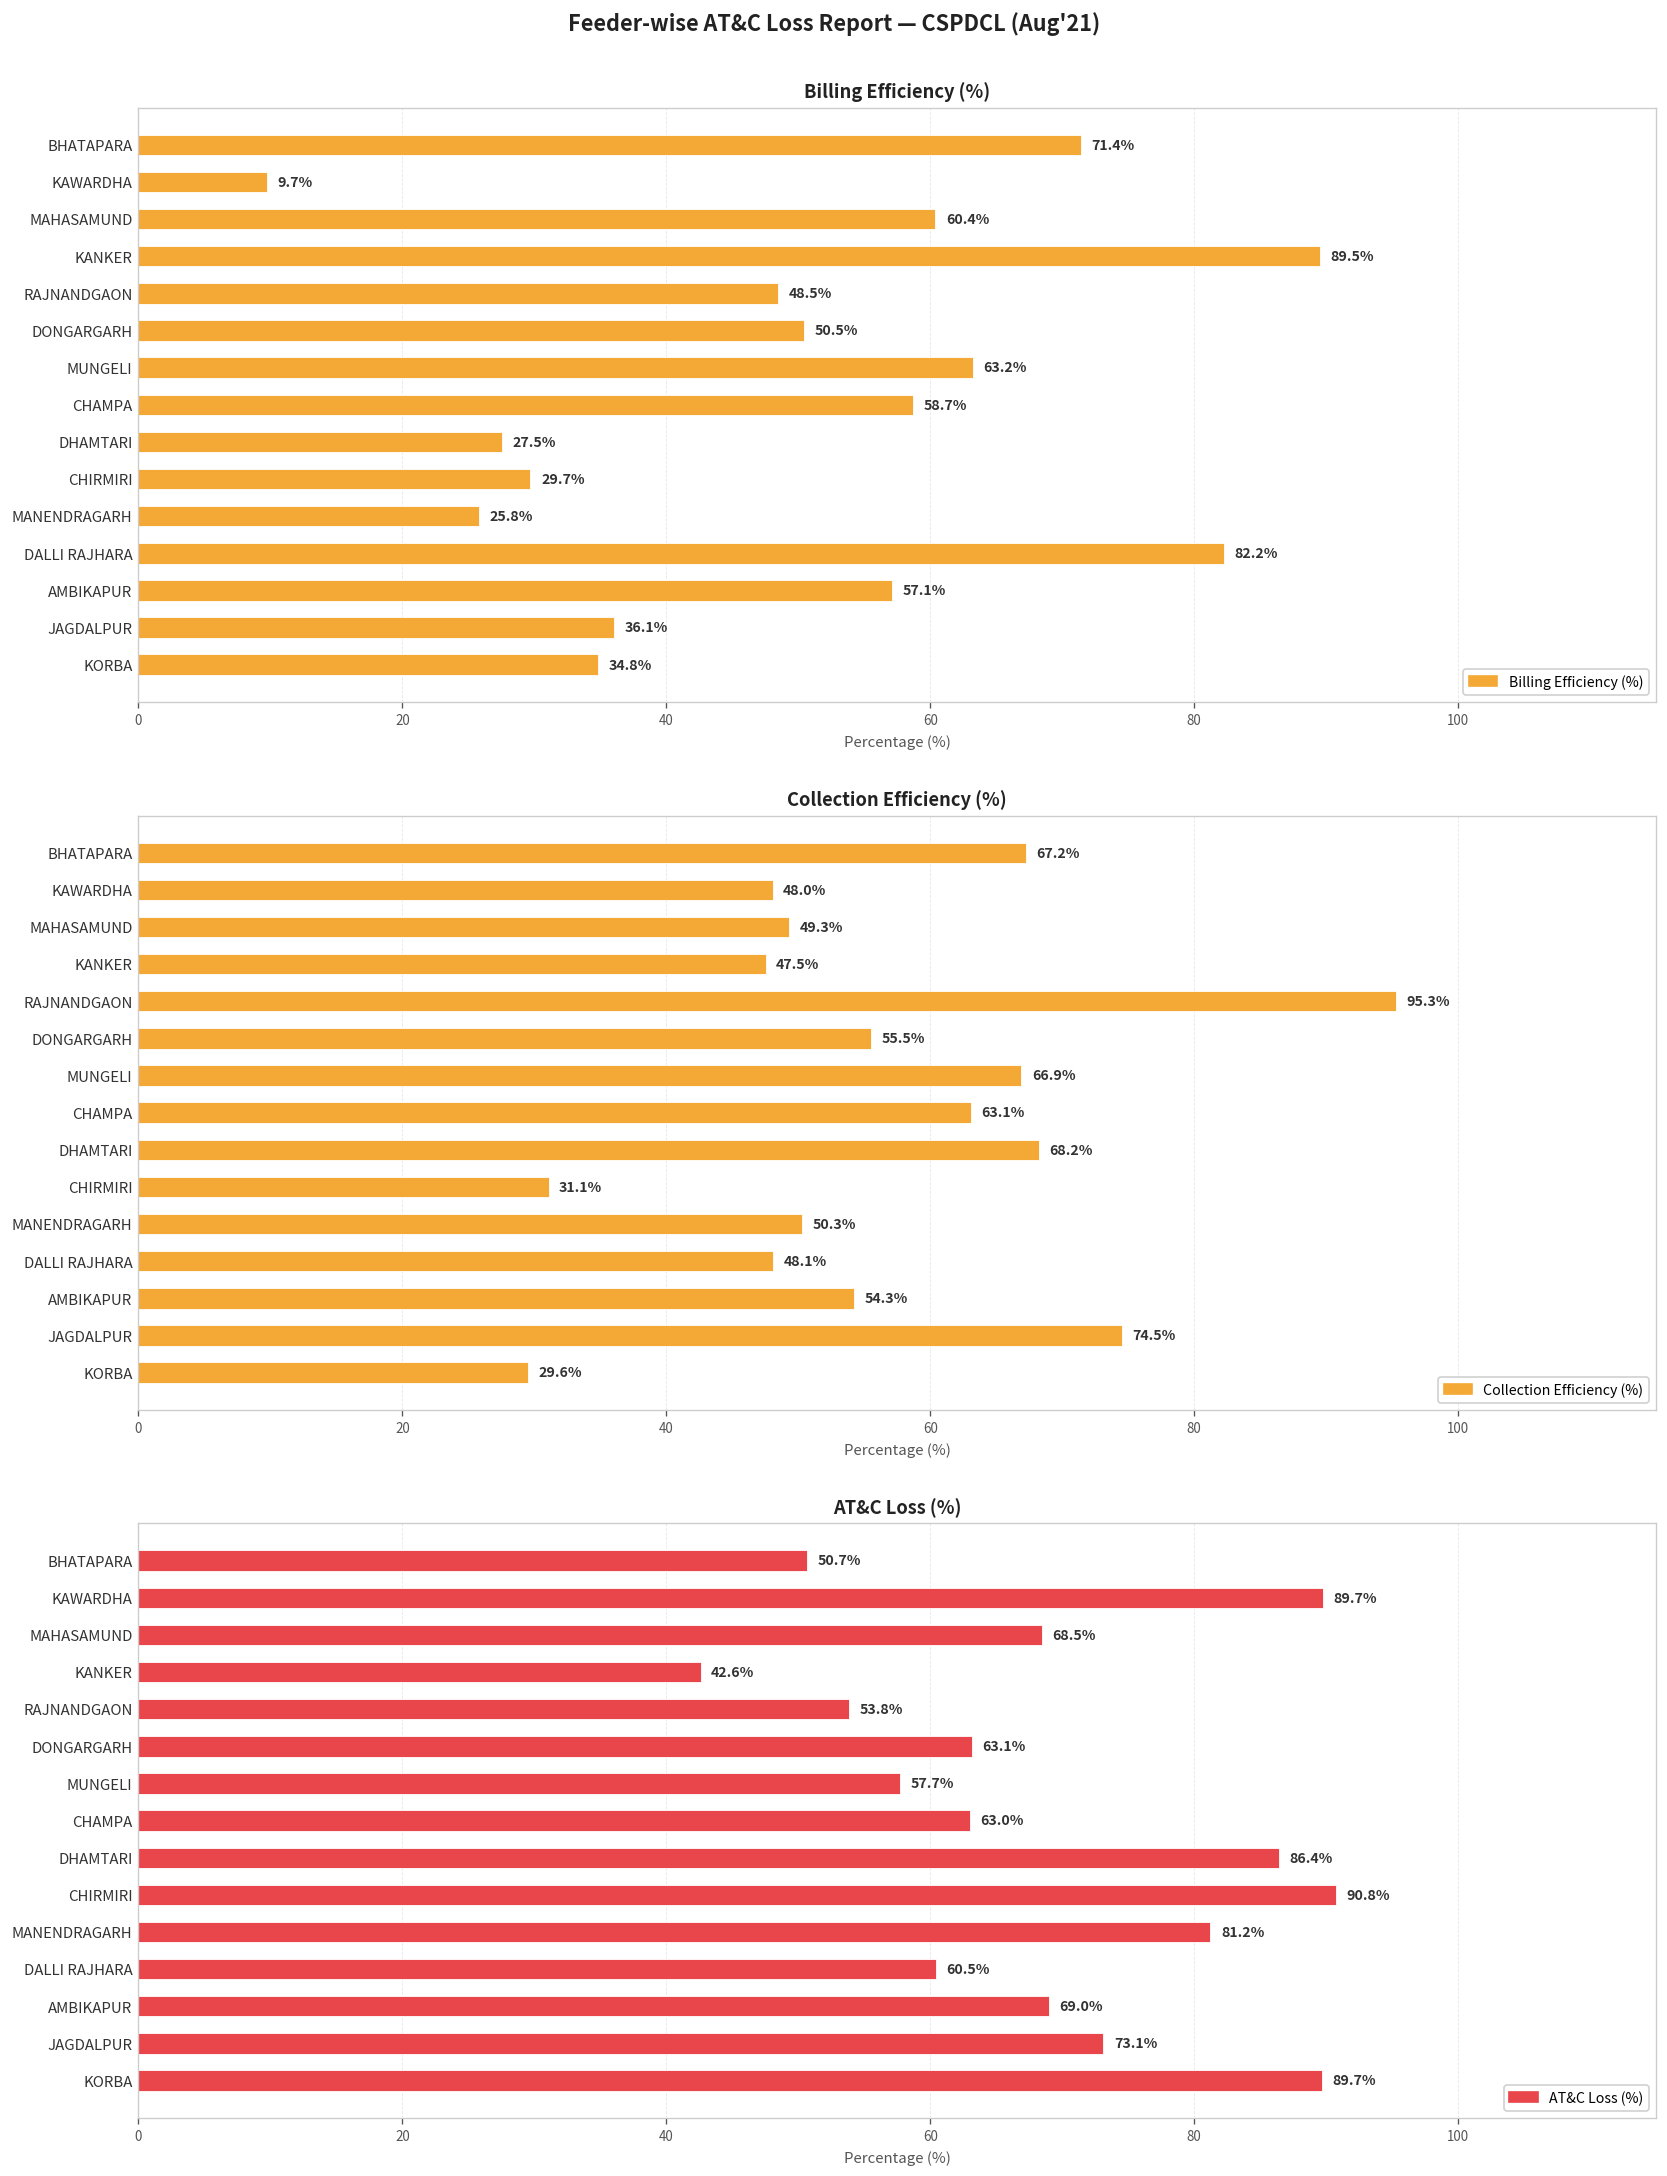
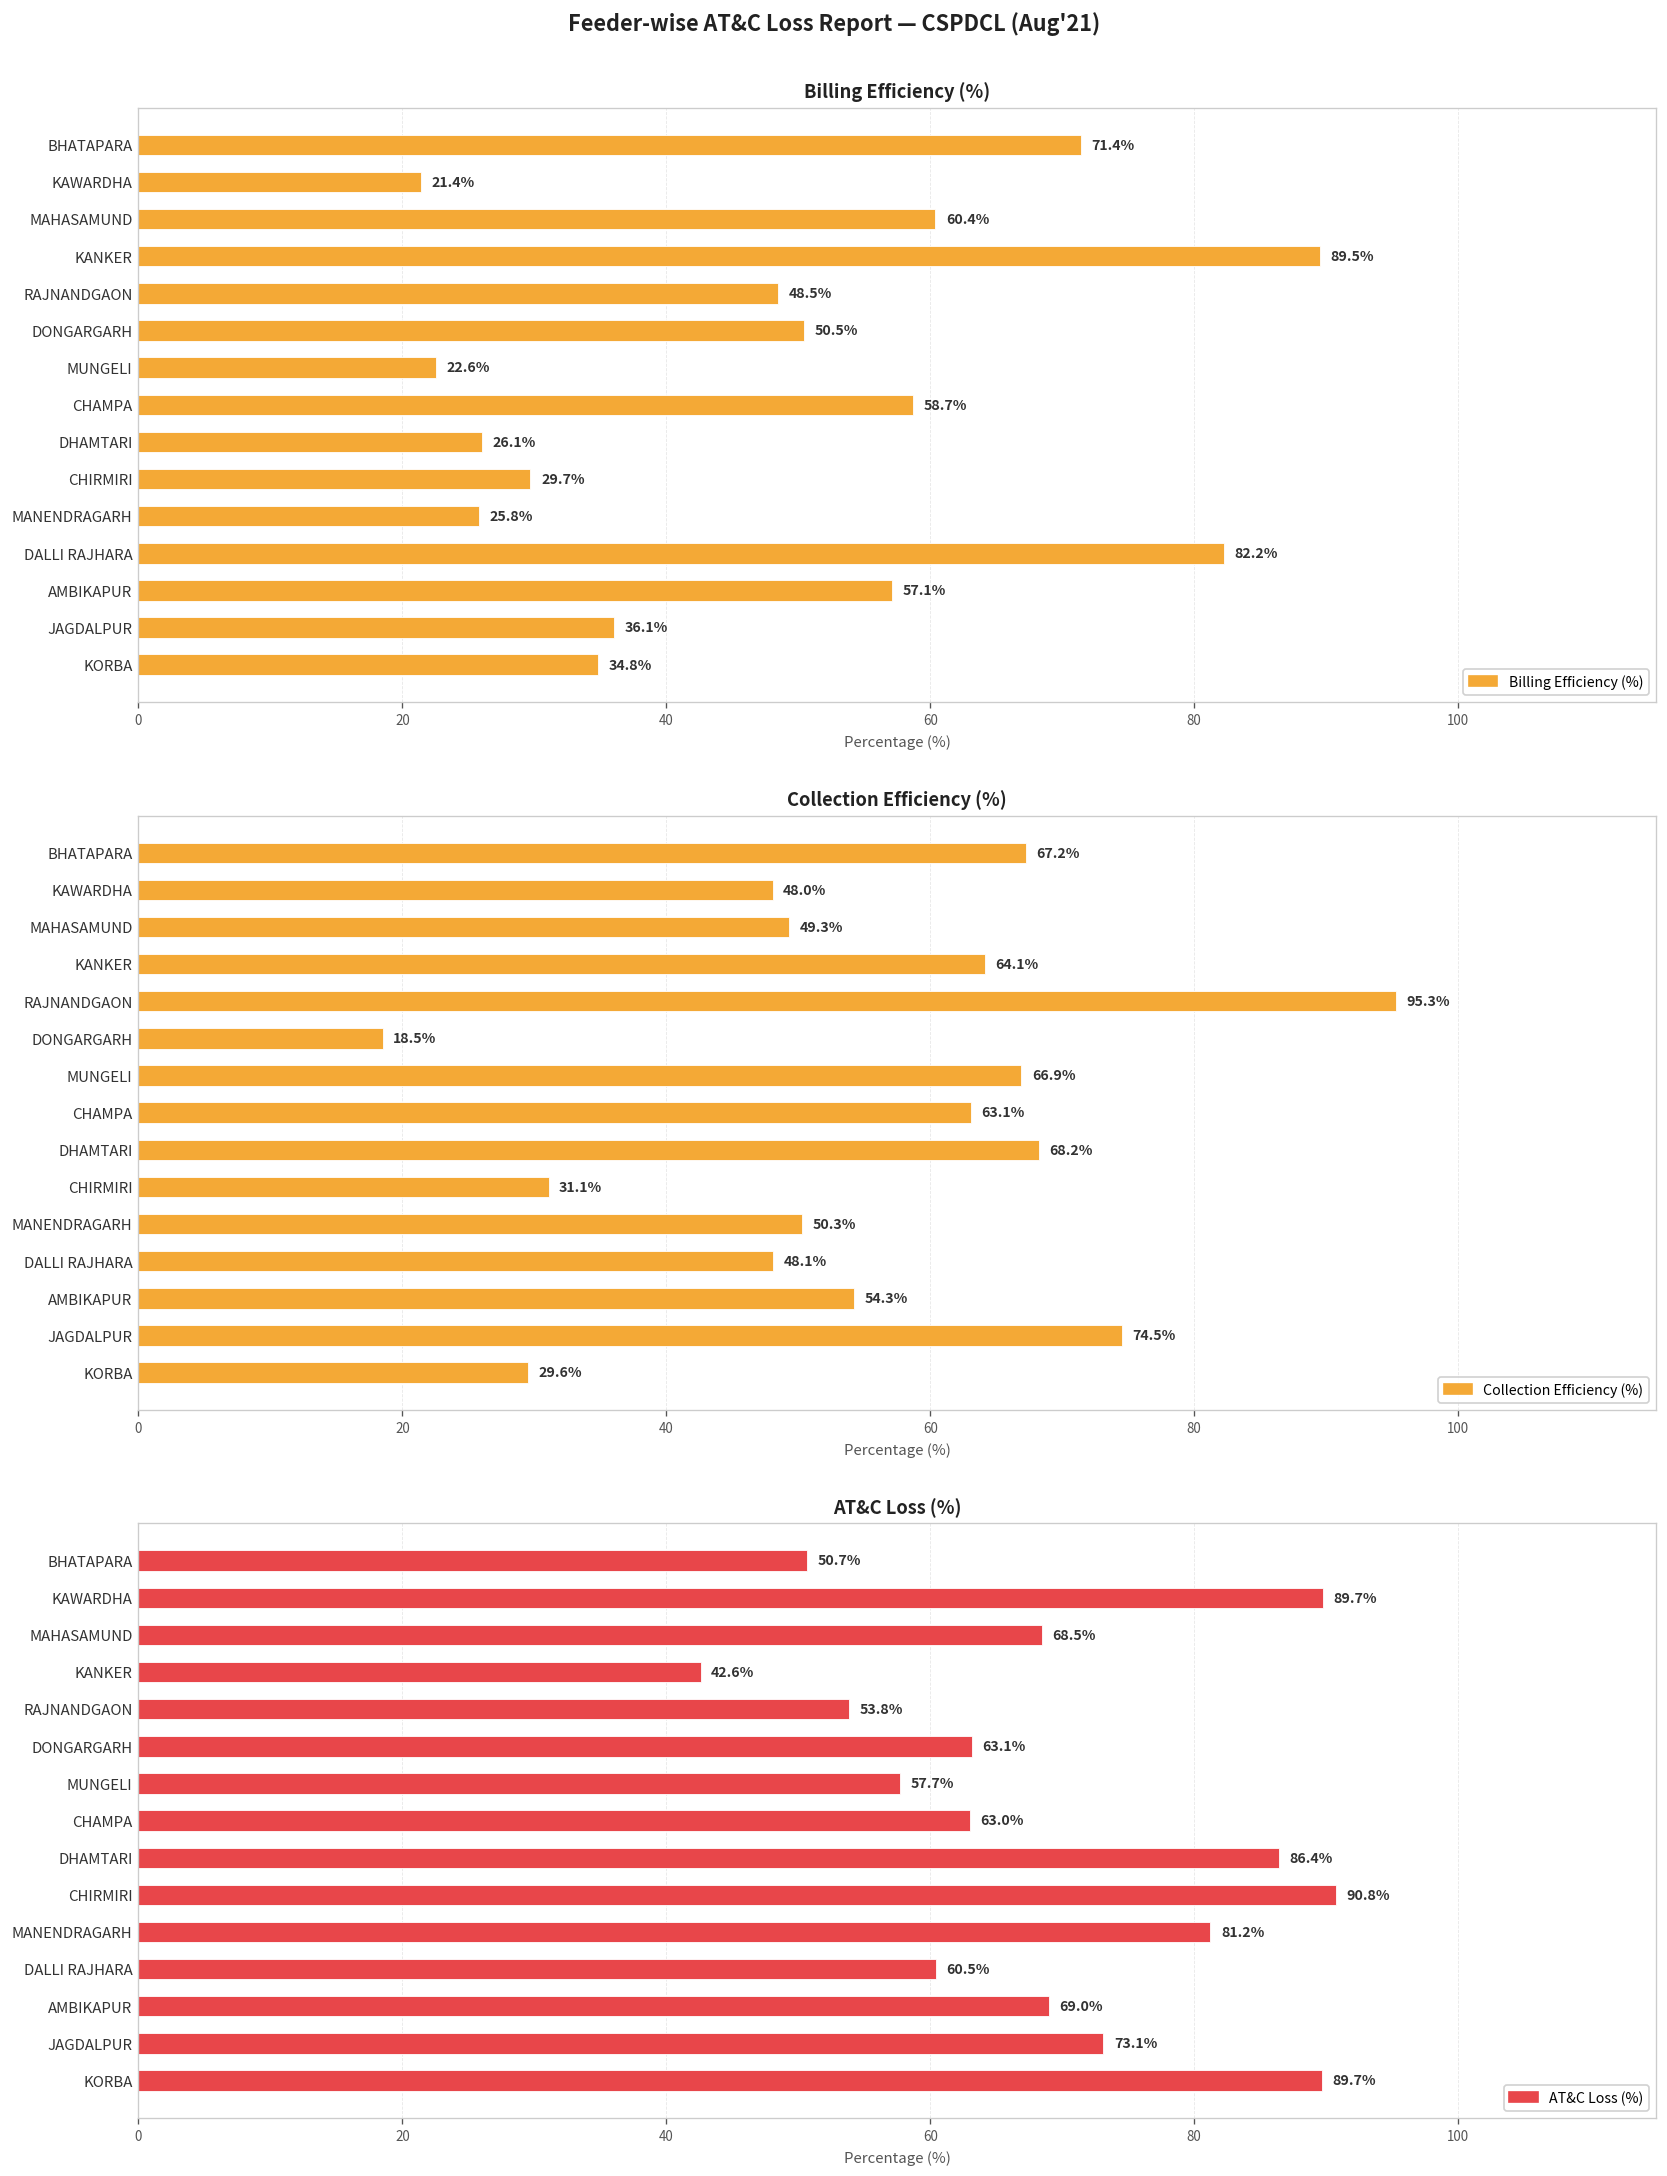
  {
    "Billing Efficiency (%)": {
      "BHATAPARA": "71.4%",
-     "KAWARDHA": "9.7%",
+     "KAWARDHA": "21.4%",
      "MAHASAMUND": "60.4%",
      "KANKER": "89.5%",
      "RAJNANDGAON": "48.5%",
      "DONGARGARH": "50.5%",
-     "MUNGELI": "63.2%",
+     "MUNGELI": "22.6%",
      "CHAMPA": "58.7%",
-     "DHAMTARI": "27.5%",
+     "DHAMTARI": "26.1%",
      "CHIRMIRI": "29.7%",
      "MANENDRAGARH": "25.8%",
      "DALLI RAJHARA": "82.2%",
      "AMBIKAPUR": "57.1%",
      "JAGDALPUR": "36.1%",
      "KORBA": "34.8%"
    },
    "Collection Efficiency (%)": {
      "BHATAPARA": "67.2%",
      "KAWARDHA": "48.0%",
      "MAHASAMUND": "49.3%",
-     "KANKER": "47.5%",
+     "KANKER": "64.1%",
      "RAJNANDGAON": "95.3%",
-     "DONGARGARH": "55.5%",
+     "DONGARGARH": "18.5%",
      "MUNGELI": "66.9%",
      "CHAMPA": "63.1%",
      "DHAMTARI": "68.2%",
      "CHIRMIRI": "31.1%",
      "MANENDRAGARH": "50.3%",
      "DALLI RAJHARA": "48.1%",
      "AMBIKAPUR": "54.3%",
      "JAGDALPUR": "74.5%",
      "KORBA": "29.6%"
    },
    "AT&C Loss (%)": {
      "BHATAPARA": "50.7%",
      "KAWARDHA": "89.7%",
      "MAHASAMUND": "68.5%",
      "KANKER": "42.6%",
      "RAJNANDGAON": "53.8%",
      "DONGARGARH": "63.1%",
      "MUNGELI": "57.7%",
      "CHAMPA": "63.0%",
      "DHAMTARI": "86.4%",
      "CHIRMIRI": "90.8%",
      "MANENDRAGARH": "81.2%",
      "DALLI RAJHARA": "60.5%",
      "AMBIKAPUR": "69.0%",
      "JAGDALPUR": "73.1%",
      "KORBA": "89.7%"
    }
  }
